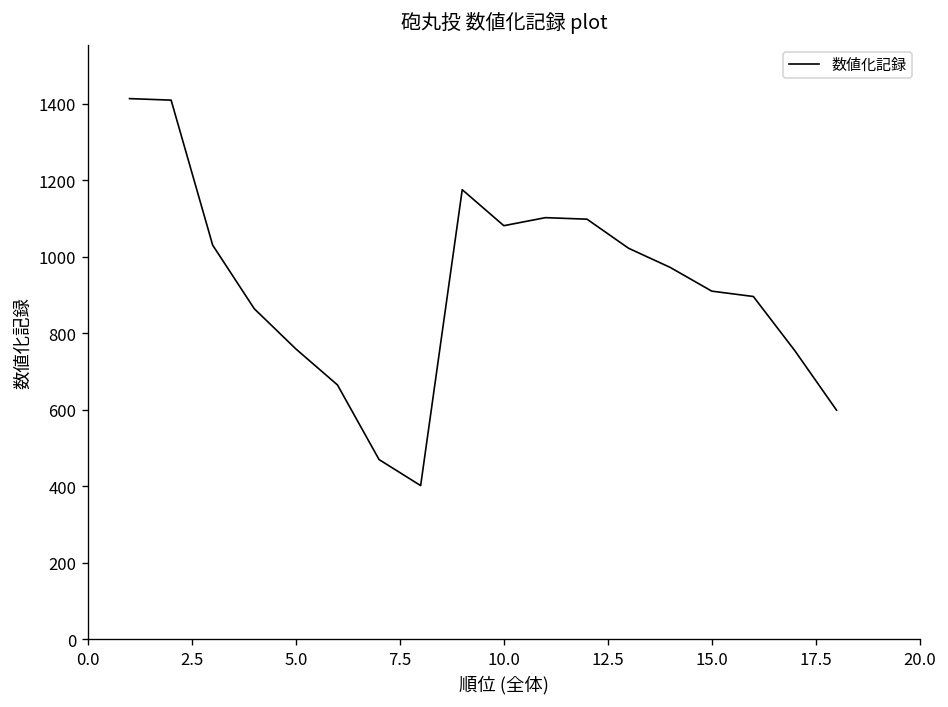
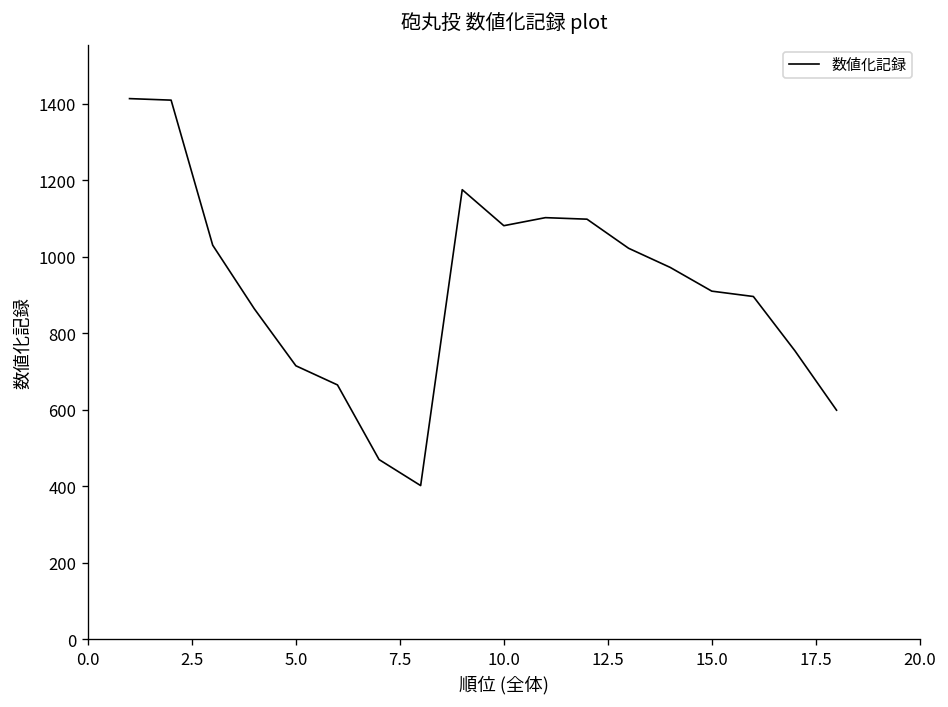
  {
-   "5.0": 760,
+   "5.0": 720,
    "10.0": 1080,
    "15.0": 910
  }
